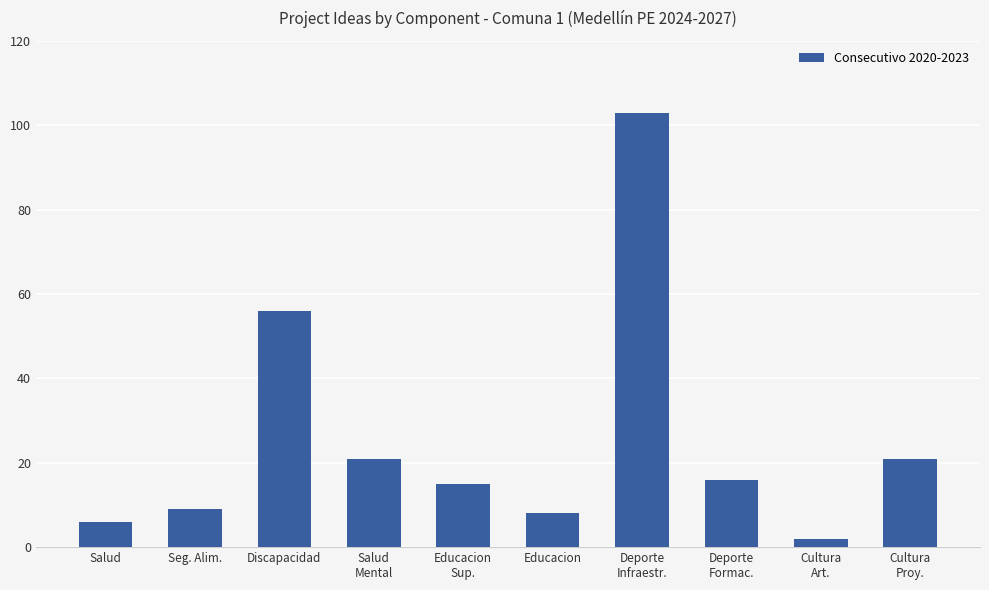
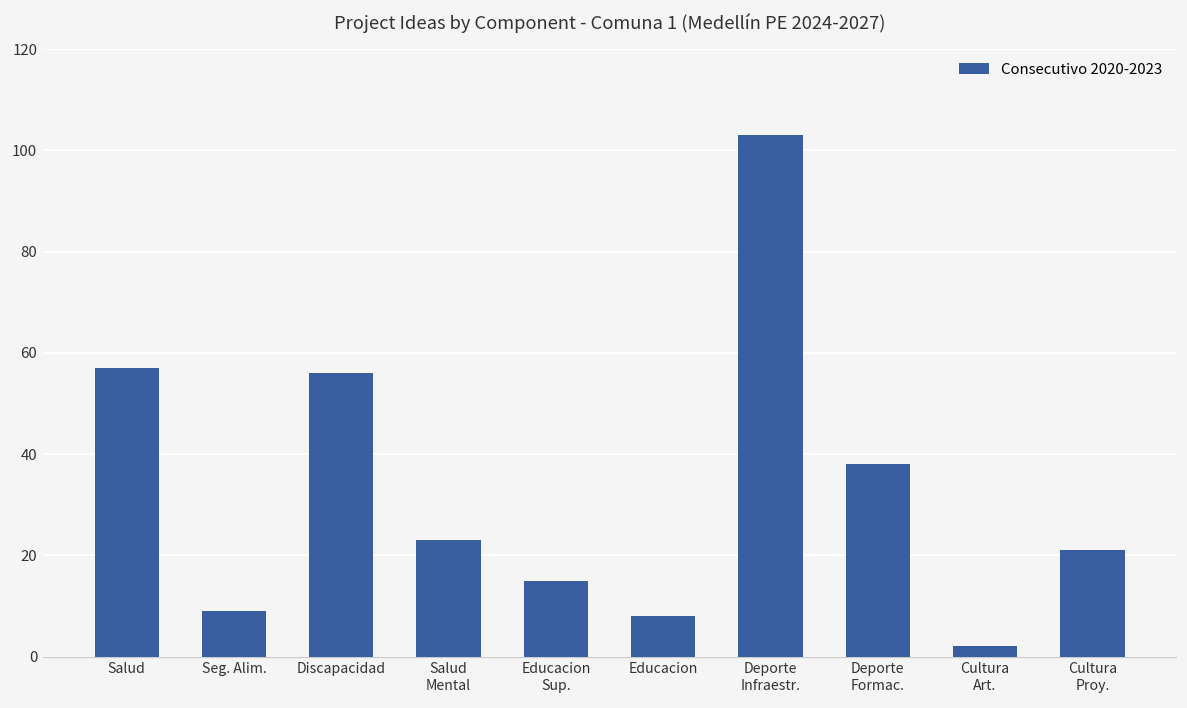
  {
-   "Salud": 6,
+   "Salud": 57,
    "Seg. Alim.": 9,
    "Discapacidad": 56,
-   "Salud Mental": 21,
+   "Salud Mental": 23,
    "Educacion Sup.": 15,
    "Educacion": 8,
    "Deporte Infraestr.": 103,
-   "Deporte Formac.": 16,
+   "Deporte Formac.": 38,
    "Cultura Art.": 2,
    "Cultura Proy.": 21
  }
